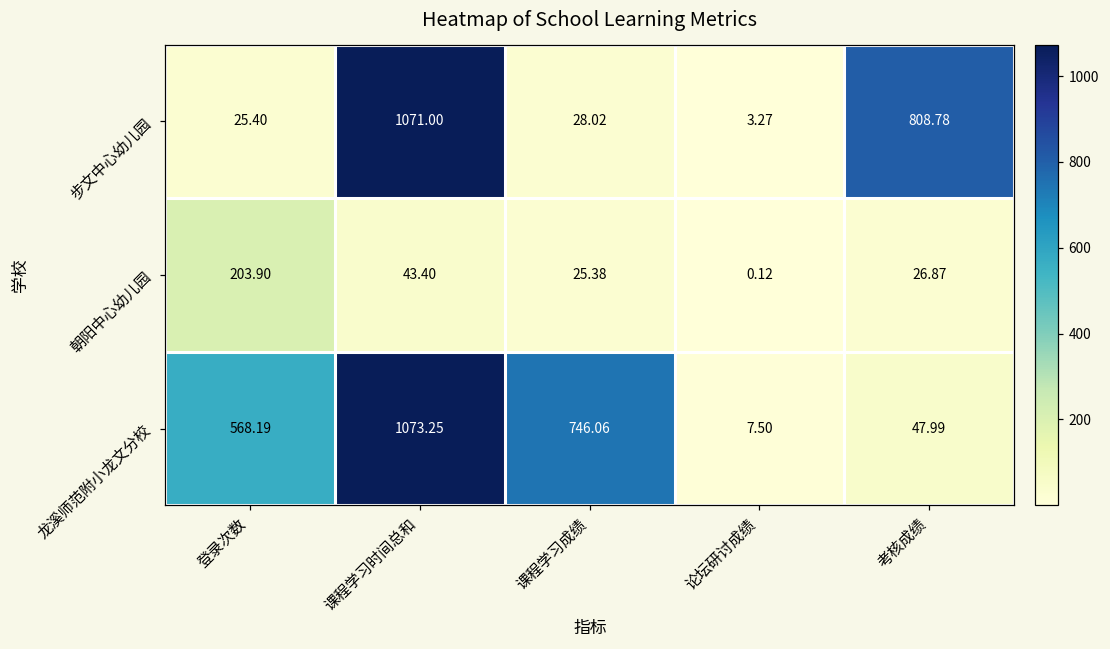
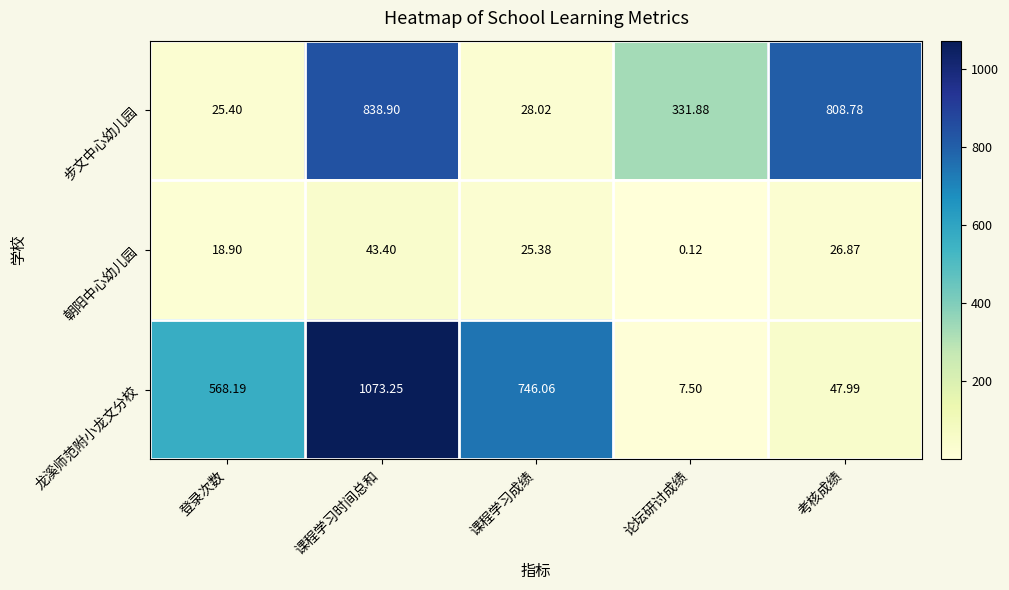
  {
    "步文中心幼儿园": {
      "登录次数": 25.40,
-     "课程学习时间总和": 1071.00,
+     "课程学习时间总和": 838.90,
      "课程学习成绩": 28.02,
-     "论坛研讨成绩": 3.27,
+     "论坛研讨成绩": 331.88,
      "考核成绩": 808.78
    },
    "朝阳中心幼儿园": {
-     "登录次数": 203.90,
+     "登录次数": 18.90,
      "课程学习时间总和": 43.40,
      "课程学习成绩": 25.38,
      "论坛研讨成绩": 0.12,
      "考核成绩": 26.87
    },
    "龙溪师范附小龙文分校": {
      "登录次数": 568.19,
      "课程学习时间总和": 1073.25,
      "课程学习成绩": 746.06,
      "论坛研讨成绩": 7.50,
      "考核成绩": 47.99
    }
  }
